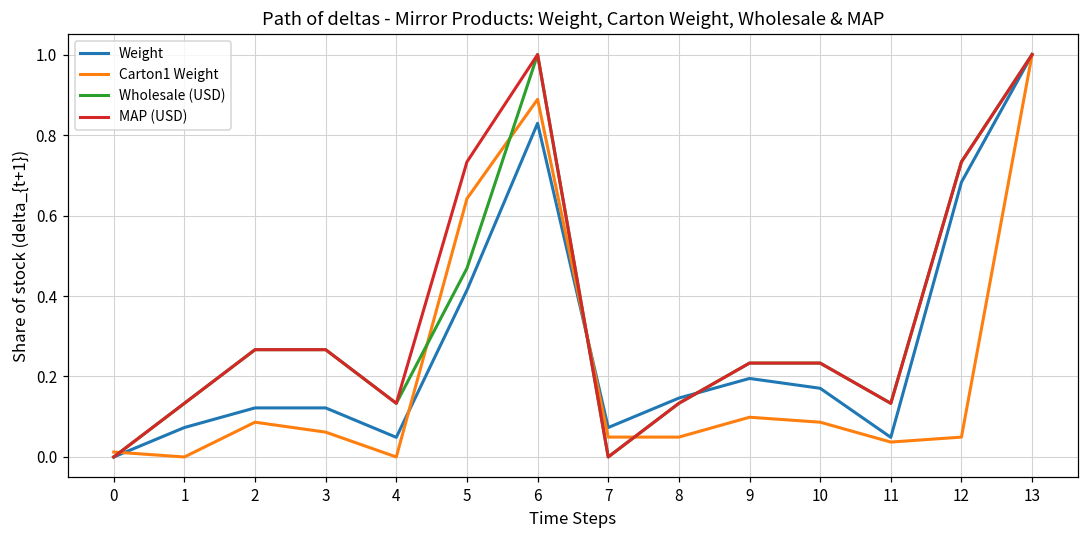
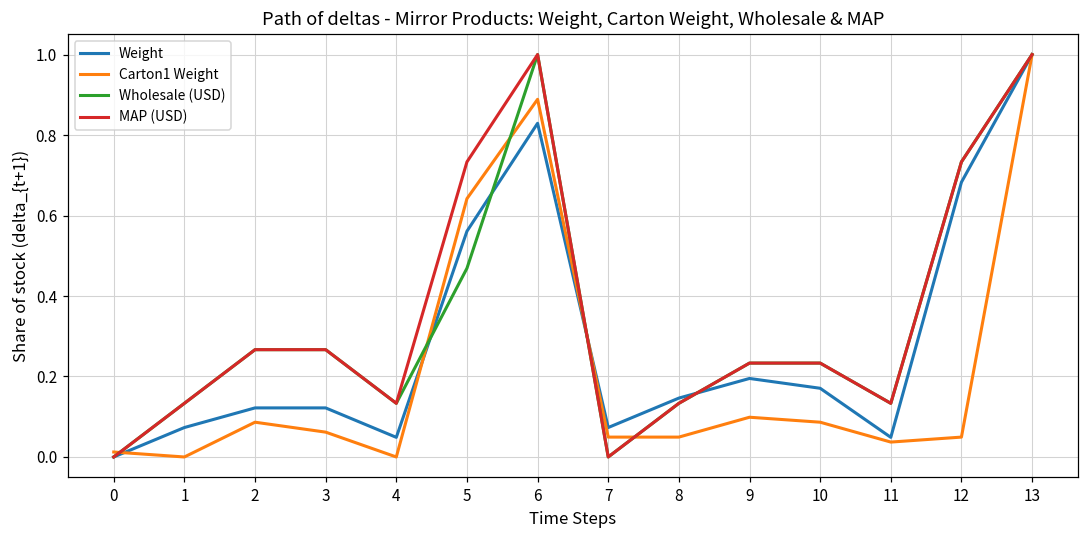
  {
    "Weight": {
      "1": 0.07,
      "2": 0.12,
      "3": 0.12,
      "4": 0.05,
-     "5": 0.41,
+     "5": 0.56,
      "6": 0.83,
      "7": 0.07,
      "8": 0.15,
      "9": 0.20,
      "10": 0.17,
      "11": 0.05,
      "12": 0.68
    },
    "Carton1 Weight": {
      "0": 0.01,
      "1": 0.00,
      "2": 0.09,
      "3": 0.06,
      "4": 0.00,
      "5": 0.64,
      "6": 0.89,
      "7": 0.05,
      "8": 0.05,
      "9": 0.10,
      "10": 0.09,
      "11": 0.04,
      "12": 0.05
    },
    "Wholesale (USD)": {
      "5": 0.47
    },
    "MAP (USD)": {
      "5": 0.73
    }
  }
